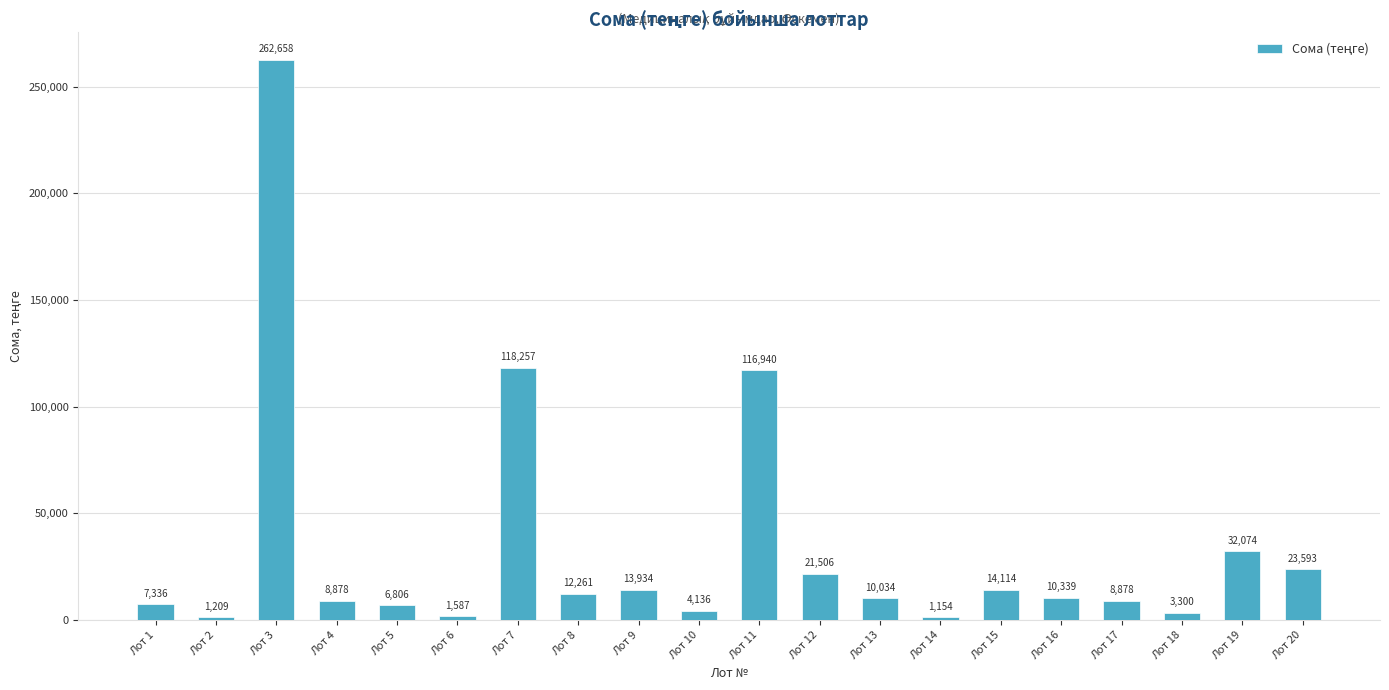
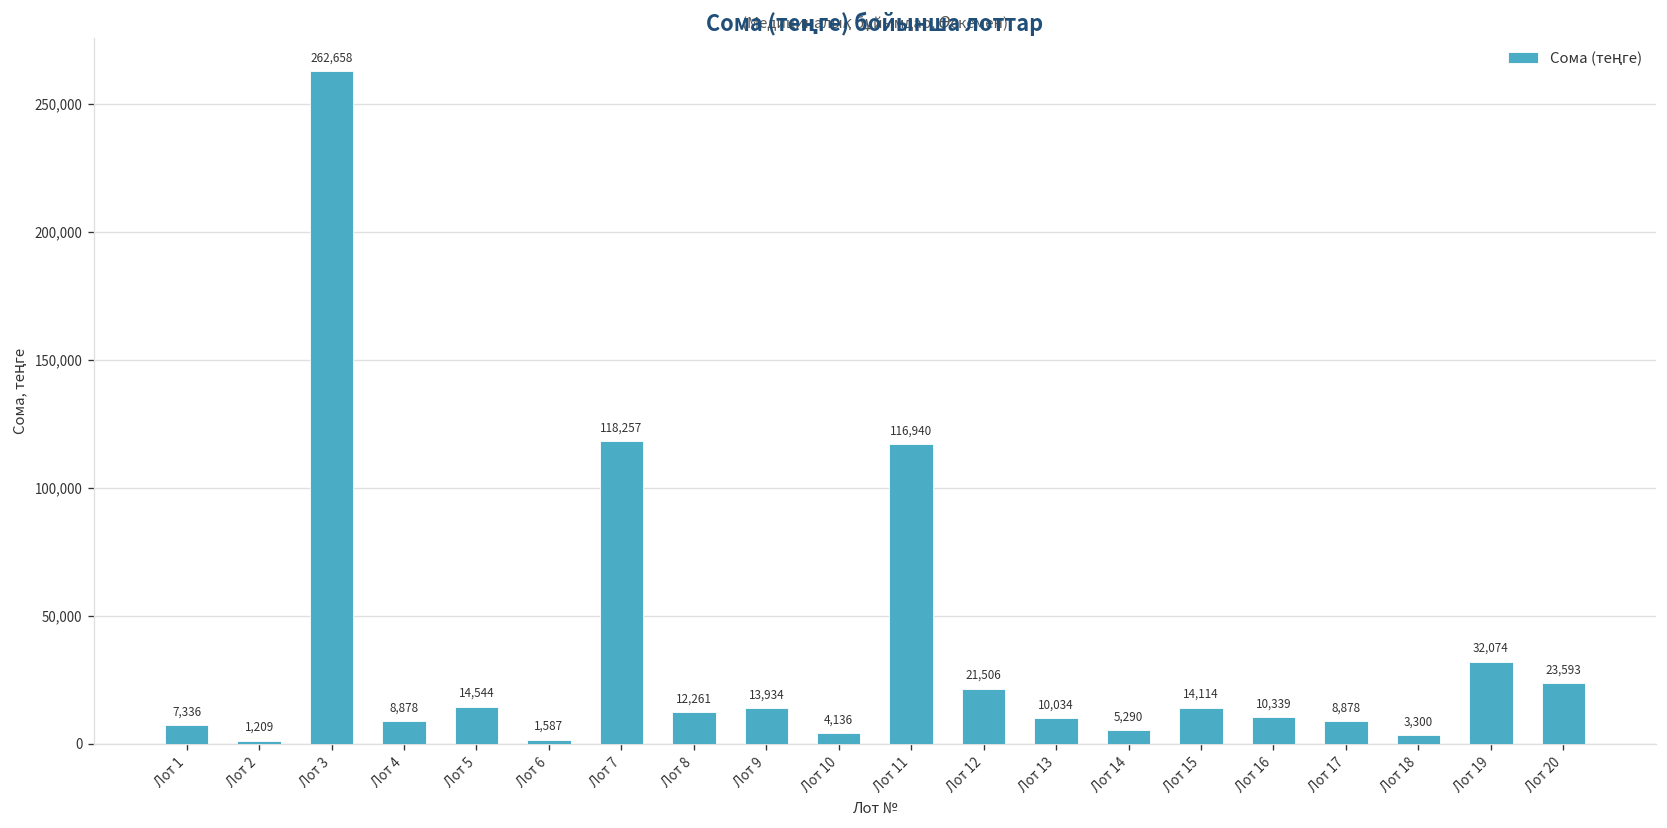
  {
    "Лот 1": "7,336",
    "Лот 4": "8,878",
-   "Лот 5": "6,806",
+   "Лот 5": "14,544",
    "Лот 7": "118,257",
    "Лот 8": "12,261",
    "Лот 10": "4,136",
    "Лот 11": "116,940",
    "Лот 12": "21,506",
    "Лот 13": "10,034",
-   "Лот 14": "1,154",
+   "Лот 14": "5,290",
    "Лот 15": "14,114",
    "Лот 16": "10,339",
    "Лот 17": "8,878",
    "Лот 18": "3,300",
    "Лот 19": "32,074",
    "Лот 20": "23,593"
  }
